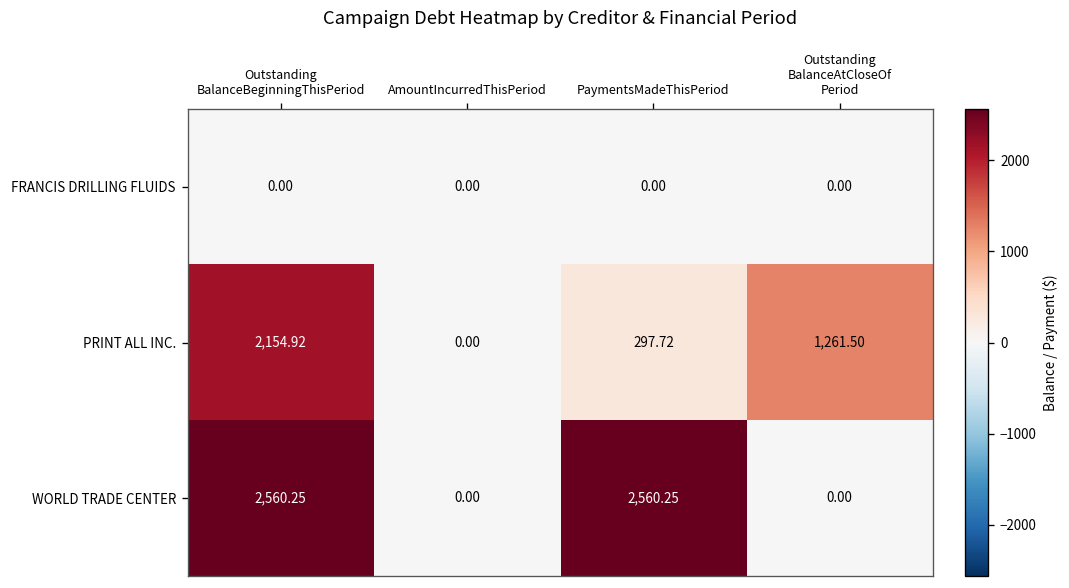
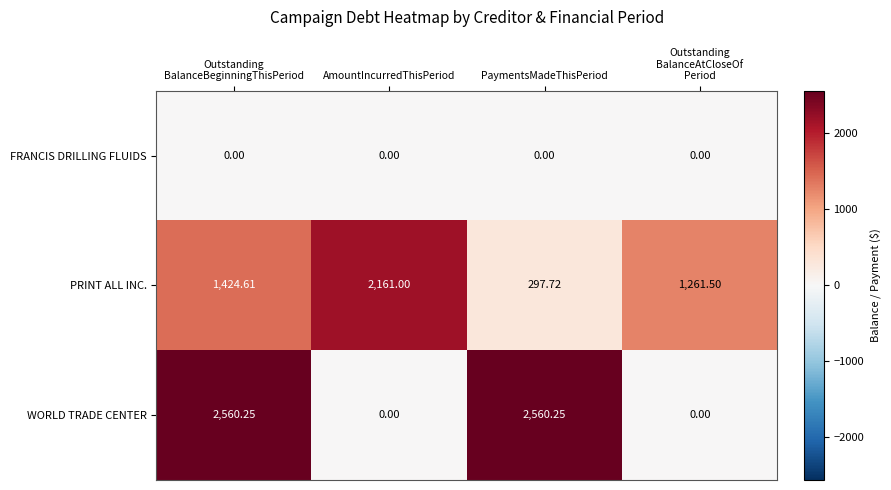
  {
    "FRANCIS DRILLING FLUIDS": {
      "Outstanding BalanceBeginningThisPeriod": "0.00",
      "AmountIncurredThisPeriod": "0.00",
      "PaymentsMadeThisPeriod": "0.00",
      "Outstanding BalanceAtCloseOf Period": "0.00"
    },
    "PRINT ALL INC.": {
-     "Outstanding BalanceBeginningThisPeriod": "2,154.92",
-     "AmountIncurredThisPeriod": "0.00",
+     "Outstanding BalanceBeginningThisPeriod": "1,424.61",
+     "AmountIncurredThisPeriod": "2,161.00",
      "PaymentsMadeThisPeriod": "297.72",
      "Outstanding BalanceAtCloseOf Period": "1,261.50"
    },
    "WORLD TRADE CENTER": {
      "Outstanding BalanceBeginningThisPeriod": "2,560.25",
      "AmountIncurredThisPeriod": "0.00",
      "PaymentsMadeThisPeriod": "2,560.25",
      "Outstanding BalanceAtCloseOf Period": "0.00"
    }
  }
